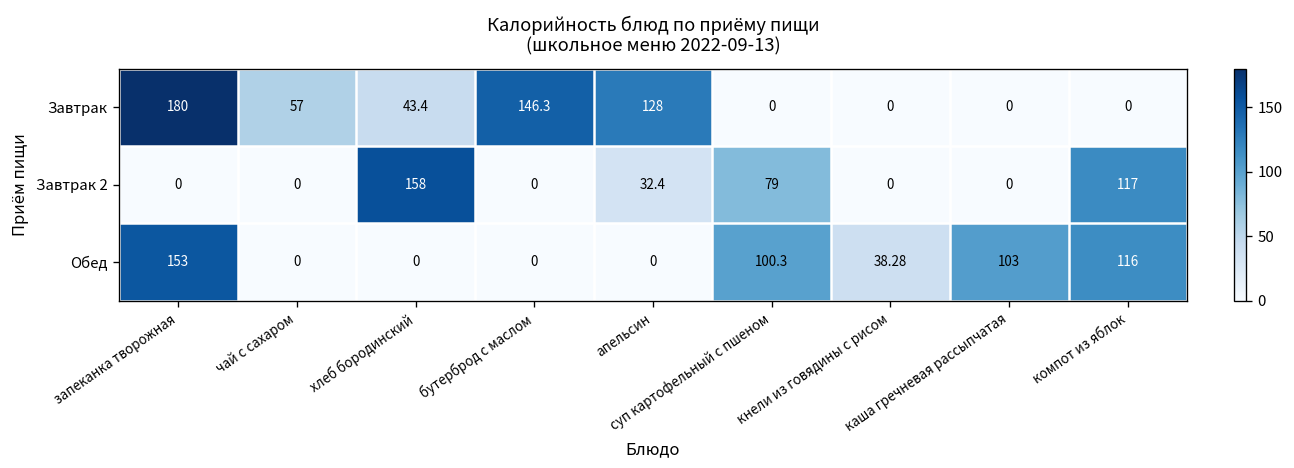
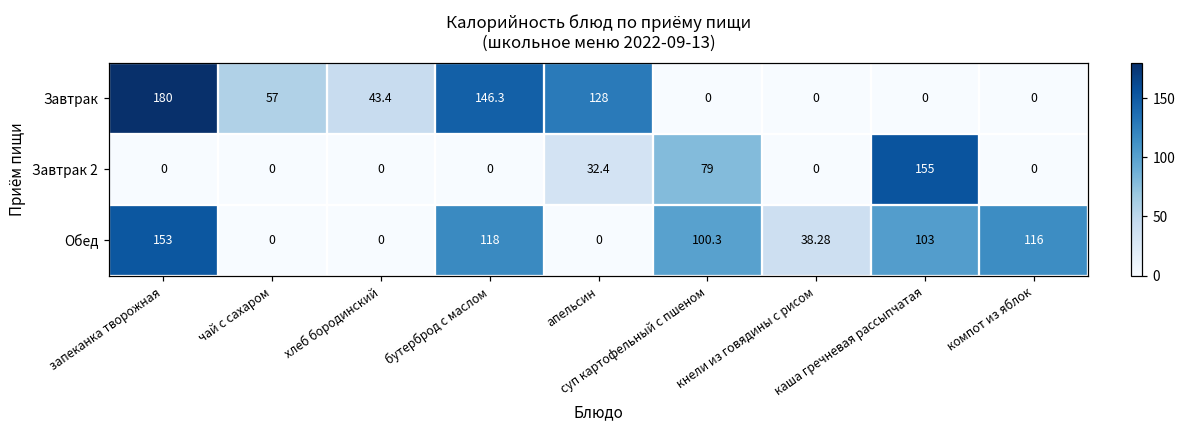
  {
    "Завтрак": {
      "запеканка творожная": 180,
      "чай с сахаром": 57,
      "хлеб бородинский": 43.4,
      "бутерброд с маслом": 146.3,
      "апельсин": 128,
      "суп картофельный с пшеном": 0,
      "кнели из говядины с рисом": 0,
      "каша гречневая рассыпчатая": 0,
      "компот из яблок": 0
    },
    "Завтрак 2": {
      "запеканка творожная": 0,
      "чай с сахаром": 0,
-     "хлеб бородинский": 158,
+     "хлеб бородинский": 0,
      "бутерброд с маслом": 0,
      "апельсин": 32.4,
      "суп картофельный с пшеном": 79,
      "кнели из говядины с рисом": 0,
-     "каша гречневая рассыпчатая": 0,
-     "компот из яблок": 117
+     "каша гречневая рассыпчатая": 155,
+     "компот из яблок": 0
    },
    "Обед": {
      "запеканка творожная": 153,
      "чай с сахаром": 0,
      "хлеб бородинский": 0,
-     "бутерброд с маслом": 0,
+     "бутерброд с маслом": 118,
      "апельсин": 0,
      "суп картофельный с пшеном": 100.3,
      "кнели из говядины с рисом": 38.28,
      "каша гречневая рассыпчатая": 103,
      "компот из яблок": 116
    }
  }
